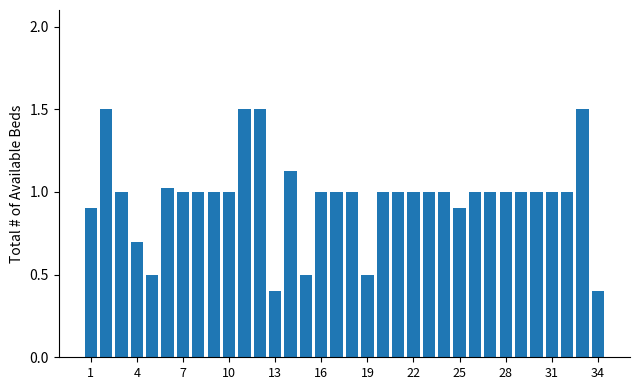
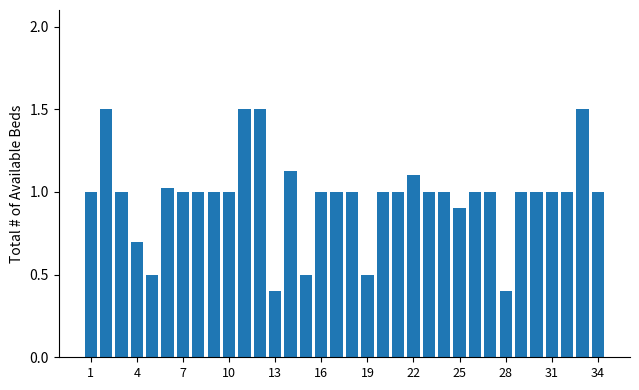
  {
-   "1": 0.9,
+   "1": 1.0,
    "4": 0.7,
    "7": 1.0,
    "10": 1.0,
    "13": 0.4,
    "16": 1.0,
    "19": 0.5,
-   "22": 1.0,
+   "22": 1.1,
    "25": 0.9,
-   "28": 1.0,
+   "28": 0.4,
    "31": 1.0,
-   "34": 0.4
+   "34": 1.0
  }
